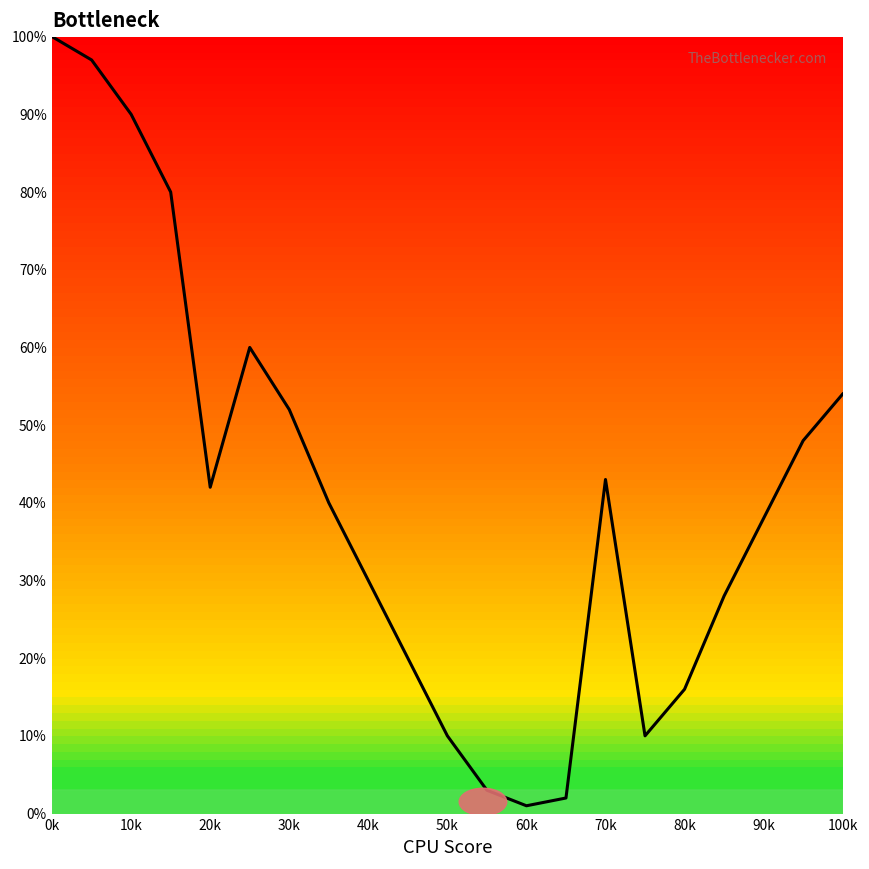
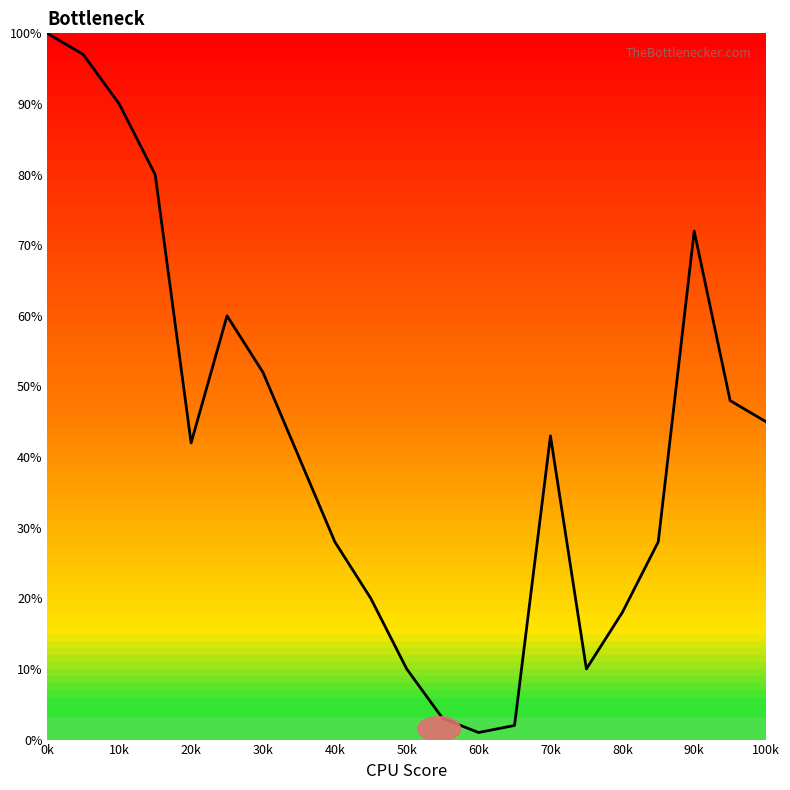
  {
    "0k": "100%",
    "10k": "90%",
    "20k": "42%",
    "30k": "52%",
-   "40k": "30%",
+   "40k": "28%",
    "50k": "10%",
    "70k": "43%",
-   "80k": "16%",
-   "90k": "38%",
-   "100k": "54%"
+   "80k": "18%",
+   "90k": "72%",
+   "100k": "45%"
  }
